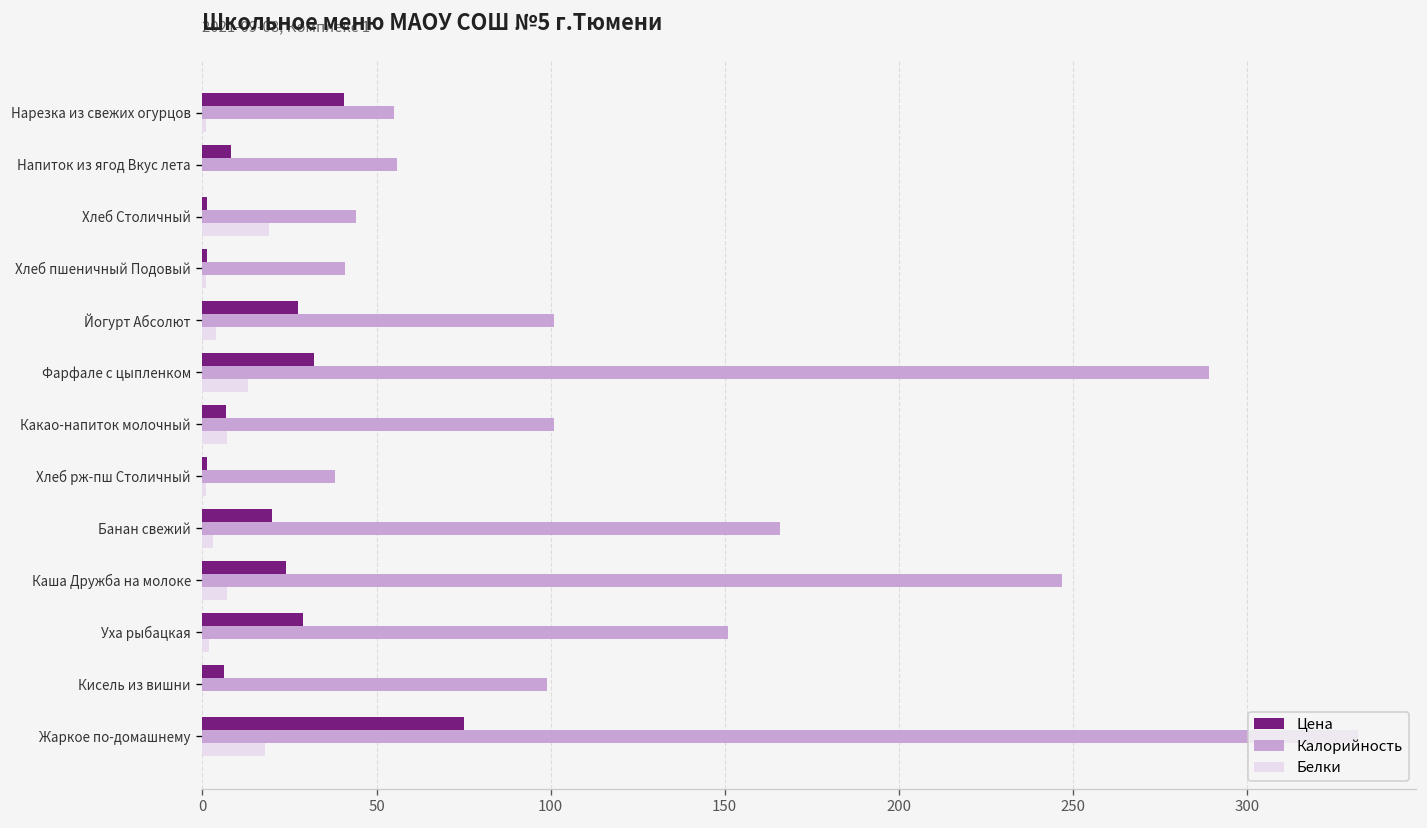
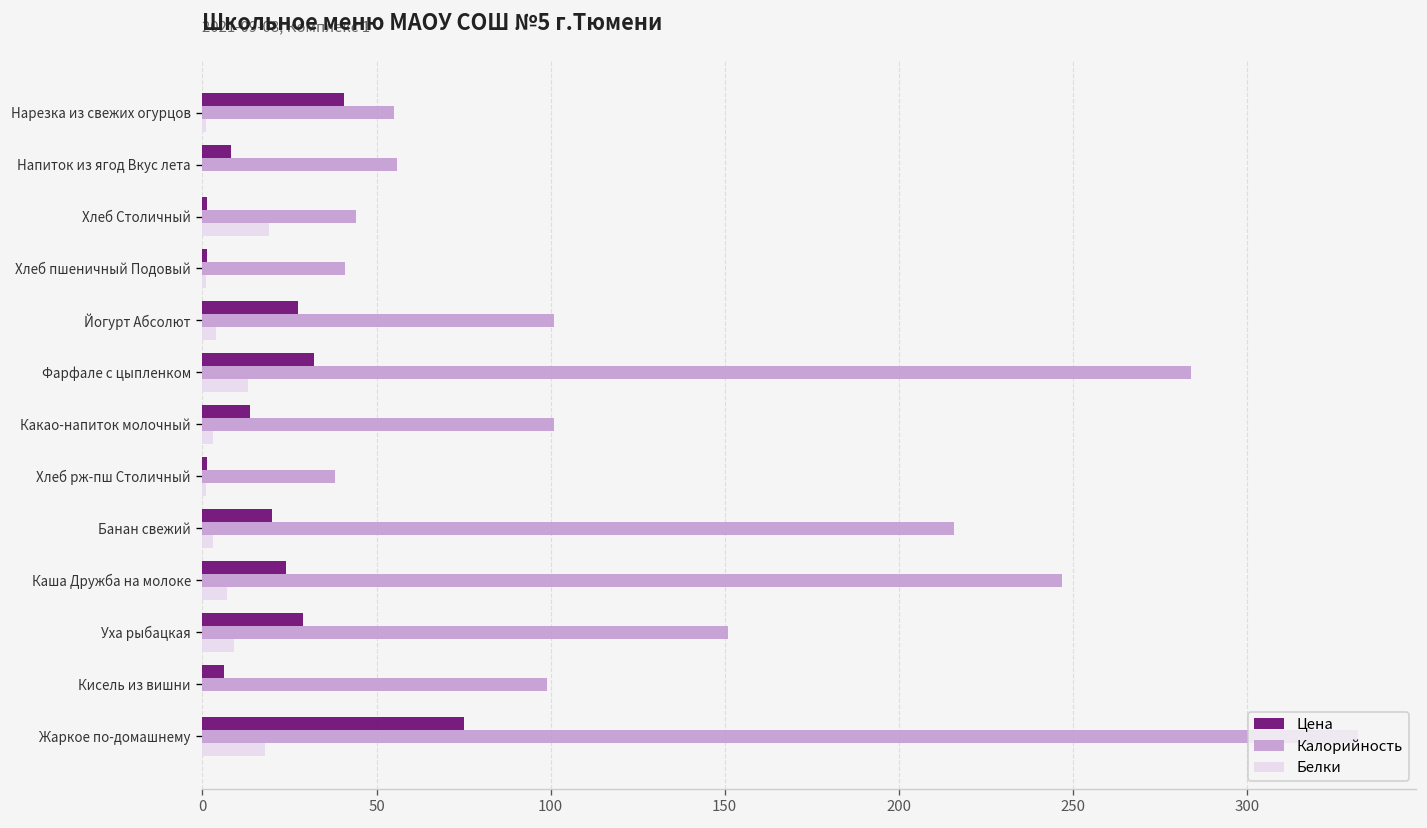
  {
    "Цена": {
      "Нарезка из свежих огурцов": 41,
      "Напиток из ягод Вкус лета": 8,
      "Хлеб Столичный": 1,
      "Хлеб пшеничный Подовый": 1,
      "Йогурт Абсолют": 28,
      "Фарфале с цыпленком": 32,
-     "Какао-напиток молочный": 7,
+     "Какао-напиток молочный": 14,
      "Хлеб рж-пш Столичный": 1,
      "Банан свежий": 20,
      "Каша Дружба на молоке": 24,
      "Уха рыбацкая": 29,
      "Кисель из вишни": 6,
      "Жаркое по-домашнему": 75
    },
    "Калорийность": {
      "Нарезка из свежих огурцов": 55,
      "Напиток из ягод Вкус лета": 56,
      "Хлеб Столичный": 44,
      "Хлеб пшеничный Подовый": 41,
      "Йогурт Абсолют": 101,
-     "Фарфале с цыпленком": 289,
+     "Фарфале с цыпленком": 284,
      "Какао-напиток молочный": 101,
      "Хлеб рж-пш Столичный": 38,
-     "Банан свежий": 166,
+     "Банан свежий": 216,
      "Каша Дружба на молоке": 247,
      "Уха рыбацкая": 151,
      "Кисель из вишни": 99
    },
    "Белки": {
      "Нарезка из свежих огурцов": 1,
      "Напиток из ягод Вкус лета": 0,
      "Хлеб Столичный": 19,
      "Хлеб пшеничный Подовый": 1,
      "Йогурт Абсолют": 4,
      "Фарфале с цыпленком": 13,
-     "Какао-напиток молочный": 7,
+     "Какао-напиток молочный": 3,
      "Хлеб рж-пш Столичный": 1,
      "Банан свежий": 3,
      "Каша Дружба на молоке": 7,
-     "Уха рыбацкая": 2,
+     "Уха рыбацкая": 9,
      "Кисель из вишни": 0,
      "Жаркое по-домашнему": 18
    }
  }
